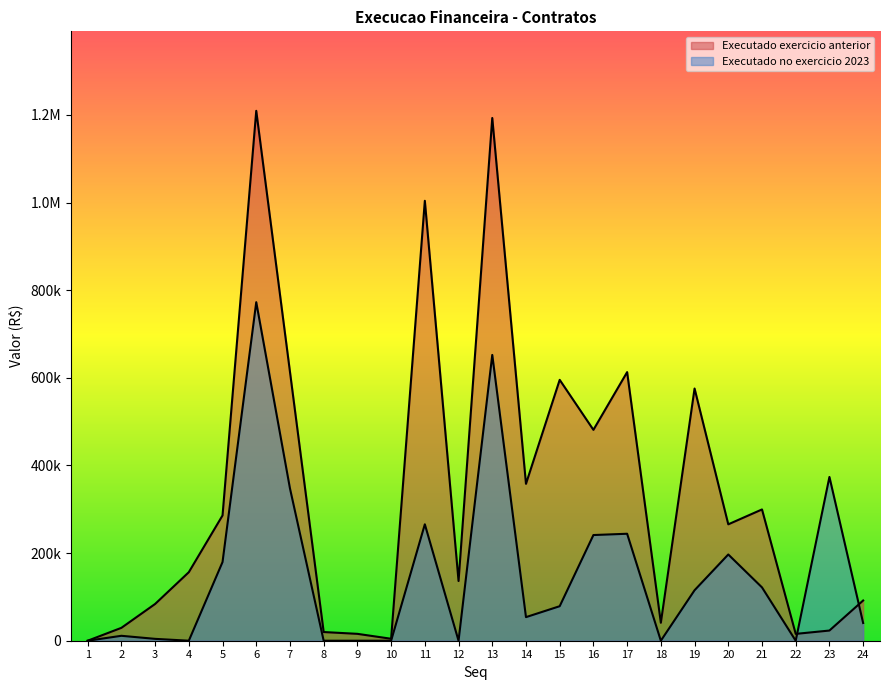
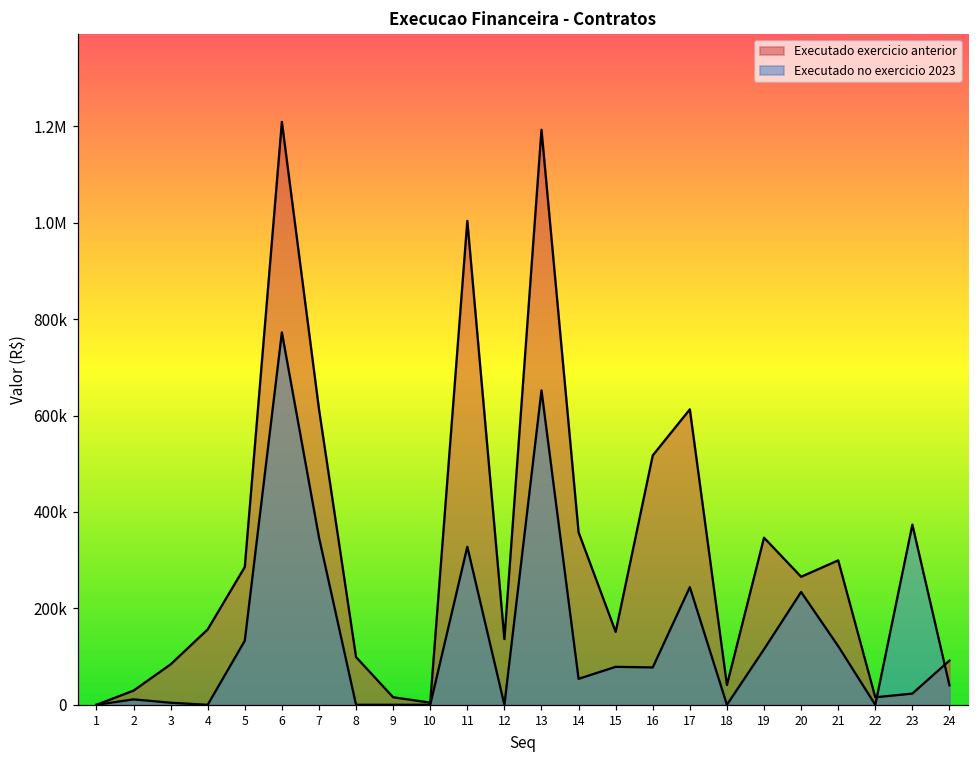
  {
    "Executado exercicio anterior": {
      "2": 30000,
      "3": 80000,
      "4": 160000,
      "5": 290000,
      "6": 1210000,
      "7": 610000,
-     "8": 20000,
+     "8": 100000,
      "9": 20000,
      "11": 1000000,
      "12": 140000,
      "13": 1190000,
      "14": 360000,
-     "15": 600000,
-     "16": 480000,
+     "15": 150000,
+     "16": 520000,
      "17": 610000,
      "18": 40000,
-     "19": 580000,
+     "19": 350000,
      "20": 270000,
      "21": 300000,
      "22": 20000,
      "23": 20000,
      "24": 90000
    },
    "Executado no exercicio 2023": {
      "2": 10000,
      "3": 0,
      "4": 0,
-     "5": 180000,
+     "5": 130000,
      "6": 770000,
      "7": 350000,
      "8": 0,
      "9": 0,
-     "11": 270000,
+     "11": 330000,
      "12": 0,
      "13": 650000,
      "14": 50000,
      "15": 80000,
-     "16": 240000,
+     "16": 80000,
      "17": 240000,
      "18": 0,
      "19": 120000,
-     "20": 200000,
+     "20": 230000,
      "21": 120000,
      "22": 0,
      "23": 370000,
      "24": 40000
    }
  }
